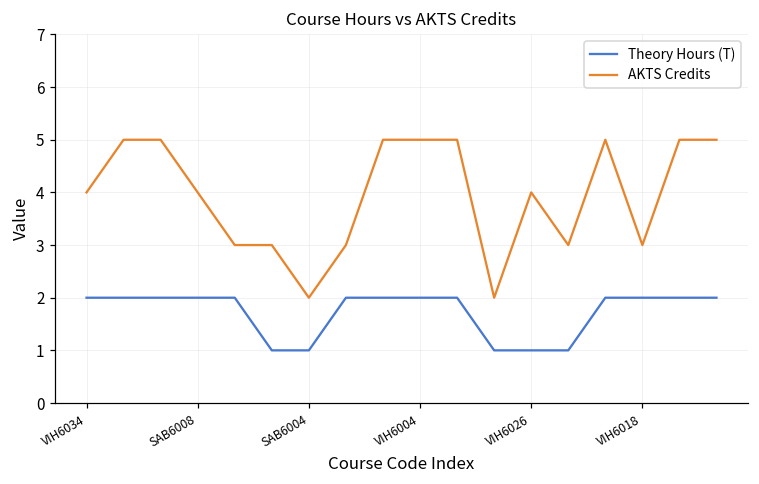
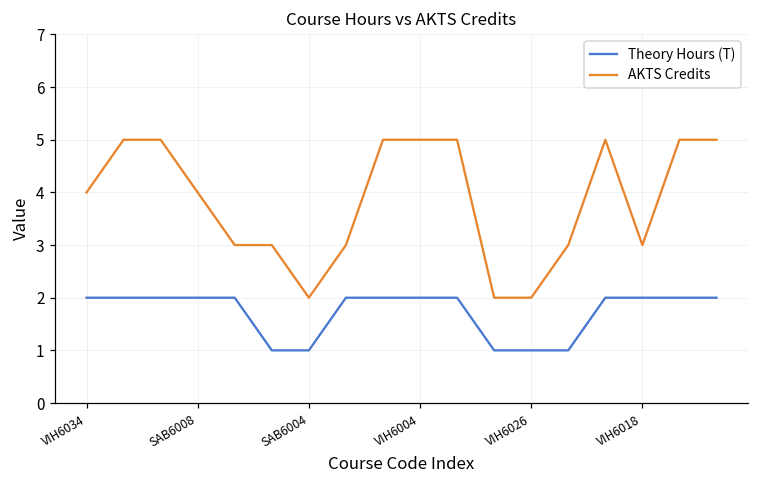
  {
    "Theory Hours (T)": {
      "VIH6034": 2,
      "SAB6008": 2,
      "SAB6004": 1,
      "VIH6004": 2,
      "VIH6026": 1,
      "VIH6018": 2
    },
    "AKTS Credits": {
      "VIH6034": 4,
      "SAB6008": 4,
      "SAB6004": 2,
      "VIH6004": 5,
-     "VIH6026": 4,
+     "VIH6026": 2,
      "VIH6018": 3
    }
  }
